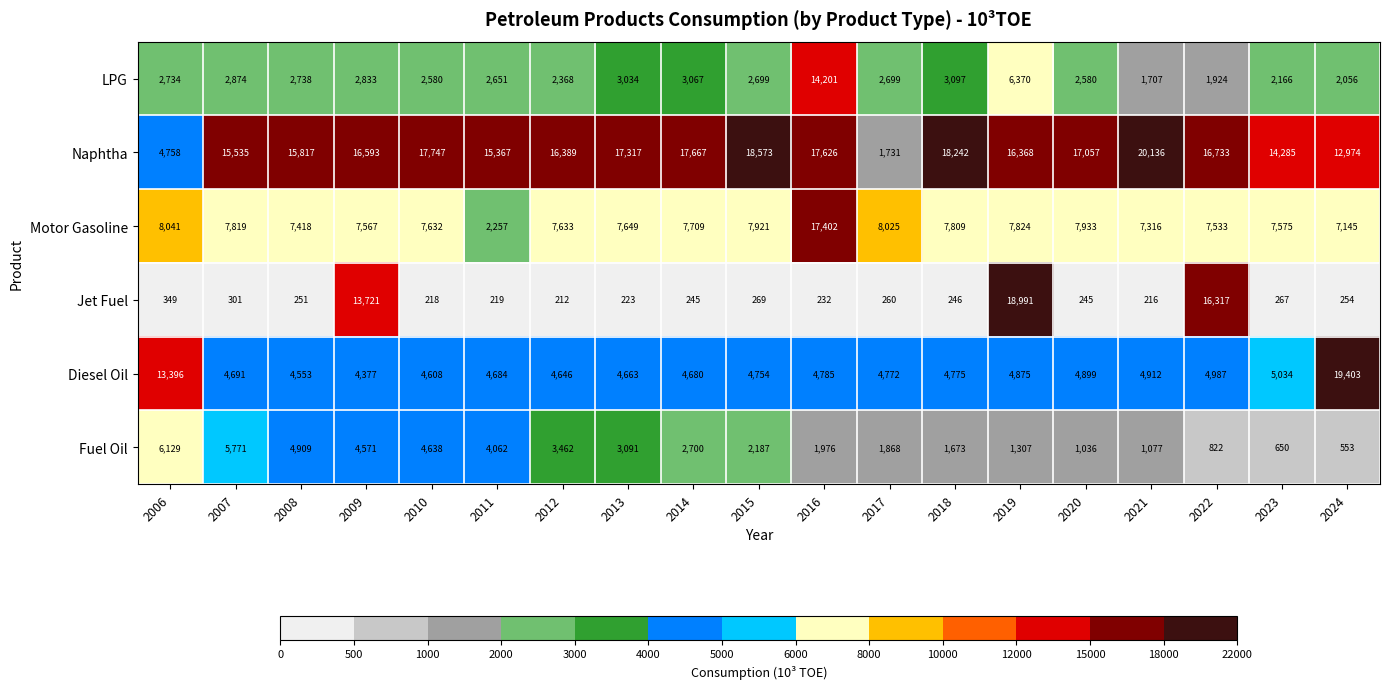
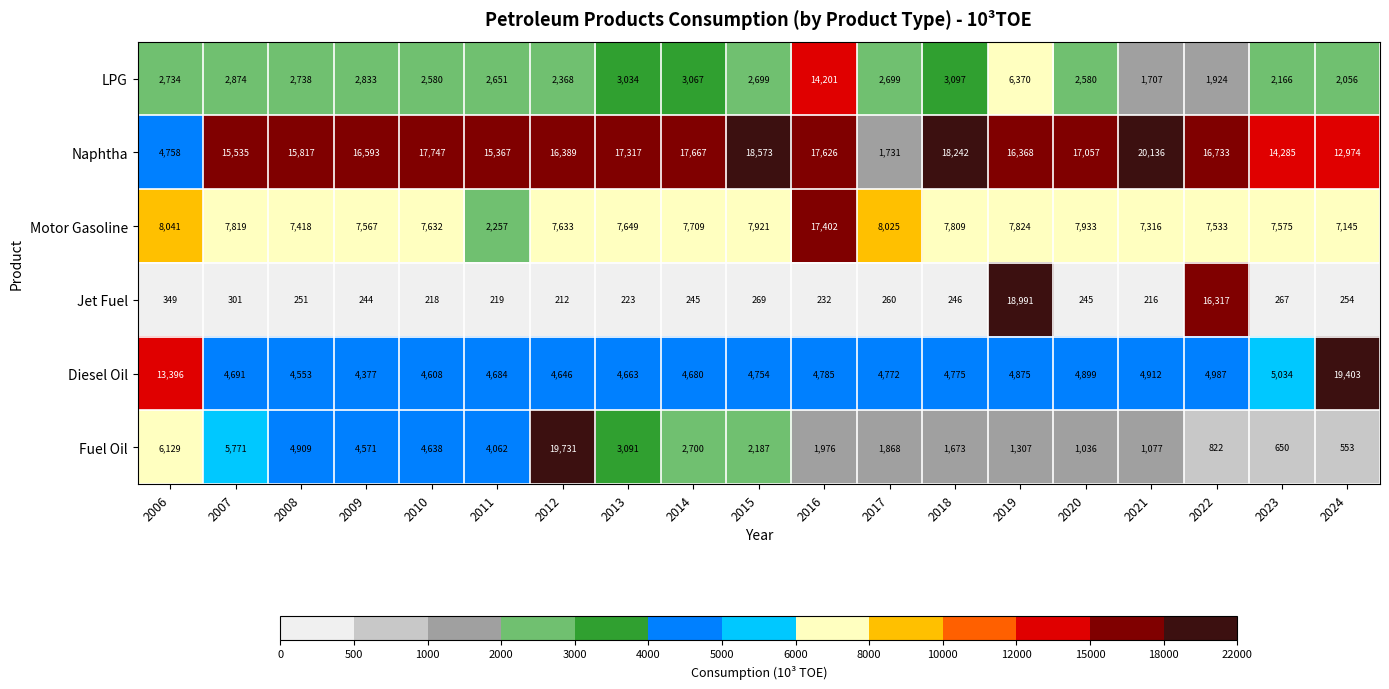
  {
    "LPG": {
      "2006": "2,734",
      "2007": "2,874",
      "2008": "2,738",
      "2009": "2,833",
      "2010": "2,580",
      "2011": "2,651",
      "2012": "2,368",
      "2013": "3,034",
      "2014": "3,067",
      "2015": "2,699",
      "2016": "14,201",
      "2017": "2,699",
      "2018": "3,097",
      "2019": "6,370",
      "2020": "2,580",
      "2021": "1,707",
      "2022": "1,924",
      "2023": "2,166",
      "2024": "2,056"
    },
    "Naphtha": {
      "2006": "4,758",
      "2007": "15,535",
      "2008": "15,817",
      "2009": "16,593",
      "2010": "17,747",
      "2011": "15,367",
      "2012": "16,389",
      "2013": "17,317",
      "2014": "17,667",
      "2015": "18,573",
      "2016": "17,626",
      "2017": "1,731",
      "2018": "18,242",
      "2019": "16,368",
      "2020": "17,057",
      "2021": "20,136",
      "2022": "16,733",
      "2023": "14,285",
      "2024": "12,974"
    },
    "Motor Gasoline": {
      "2006": "8,041",
      "2007": "7,819",
      "2008": "7,418",
      "2009": "7,567",
      "2010": "7,632",
      "2011": "2,257",
      "2012": "7,633",
      "2013": "7,649",
      "2014": "7,709",
      "2015": "7,921",
      "2016": "17,402",
      "2017": "8,025",
      "2018": "7,809",
      "2019": "7,824",
      "2020": "7,933",
      "2021": "7,316",
      "2022": "7,533",
      "2023": "7,575",
      "2024": "7,145"
    },
    "Jet Fuel": {
      "2006": "349",
      "2007": "301",
      "2008": "251",
-     "2009": "13,721",
+     "2009": "244",
      "2010": "218",
      "2011": "219",
      "2012": "212",
      "2013": "223",
      "2014": "245",
      "2015": "269",
      "2016": "232",
      "2017": "260",
      "2018": "246",
      "2019": "18,991",
      "2020": "245",
      "2021": "216",
      "2022": "16,317",
      "2023": "267",
      "2024": "254"
    },
    "Diesel Oil": {
      "2006": "13,396",
      "2007": "4,691",
      "2008": "4,553",
      "2009": "4,377",
      "2010": "4,608",
      "2011": "4,684",
      "2012": "4,646",
      "2013": "4,663",
      "2014": "4,680",
      "2015": "4,754",
      "2016": "4,785",
      "2017": "4,772",
      "2018": "4,775",
      "2019": "4,875",
      "2020": "4,899",
      "2021": "4,912",
      "2022": "4,987",
      "2023": "5,034",
      "2024": "19,403"
    },
    "Fuel Oil": {
      "2006": "6,129",
      "2007": "5,771",
      "2008": "4,909",
      "2009": "4,571",
      "2010": "4,638",
      "2011": "4,062",
-     "2012": "3,462",
+     "2012": "19,731",
      "2013": "3,091",
      "2014": "2,700",
      "2015": "2,187",
      "2016": "1,976",
      "2017": "1,868",
      "2018": "1,673",
      "2019": "1,307",
      "2020": "1,036",
      "2021": "1,077",
      "2022": "822",
      "2023": "650",
      "2024": "553"
    }
  }
